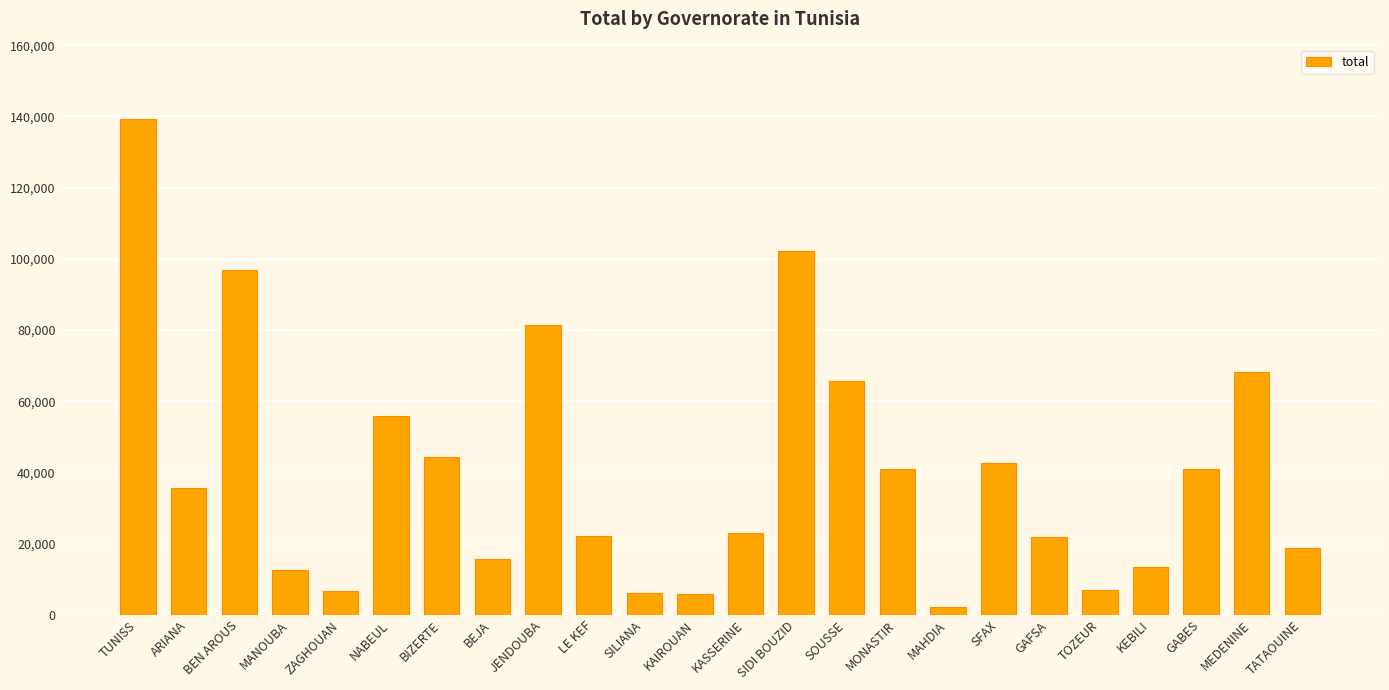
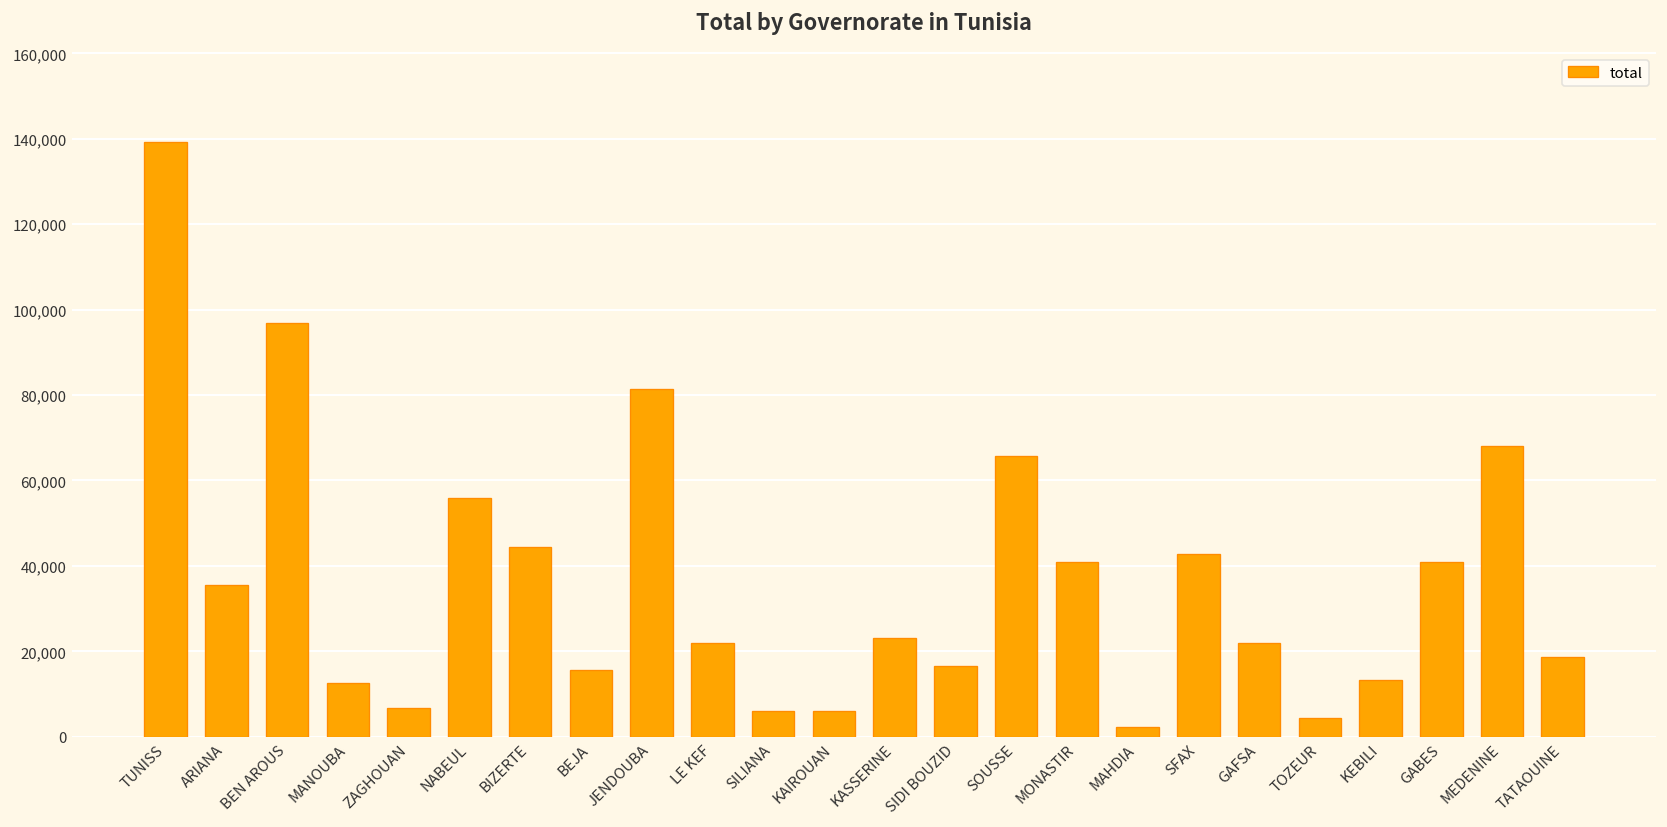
  {
    "TUNISS": "139,000",
    "ARIANA": "36,000",
    "BEN AROUS": "97,000",
    "MANOUBA": "13,000",
    "ZAGHOUAN": "7,000",
    "NABEUL": "56,000",
    "BIZERTE": "44,000",
    "BEJA": "16,000",
    "JENDOUBA": "81,000",
    "LE KEF": "22,000",
    "SILIANA": "6,000",
    "KAIROUAN": "6,000",
    "KASSERINE": "23,000",
-   "SIDI BOUZID": "102,000",
+   "SIDI BOUZID": "17,000",
    "SOUSSE": "66,000",
    "MONASTIR": "41,000",
    "MAHDIA": "2,000",
    "SFAX": "43,000",
    "GAFSA": "22,000",
-   "TOZEUR": "7,000",
+   "TOZEUR": "5,000",
    "KEBILI": "13,000",
    "GABES": "41,000",
    "MEDENINE": "68,000",
    "TATAOUINE": "19,000"
  }
